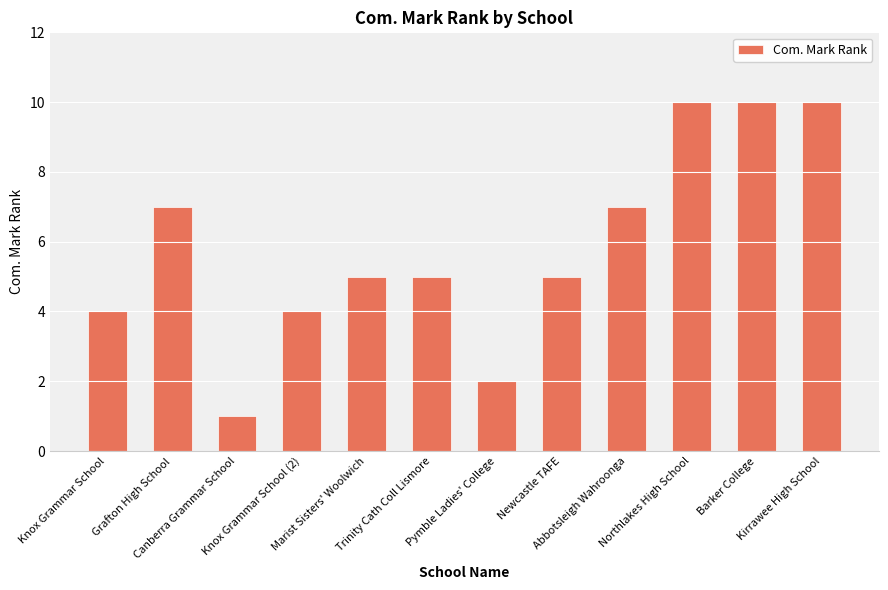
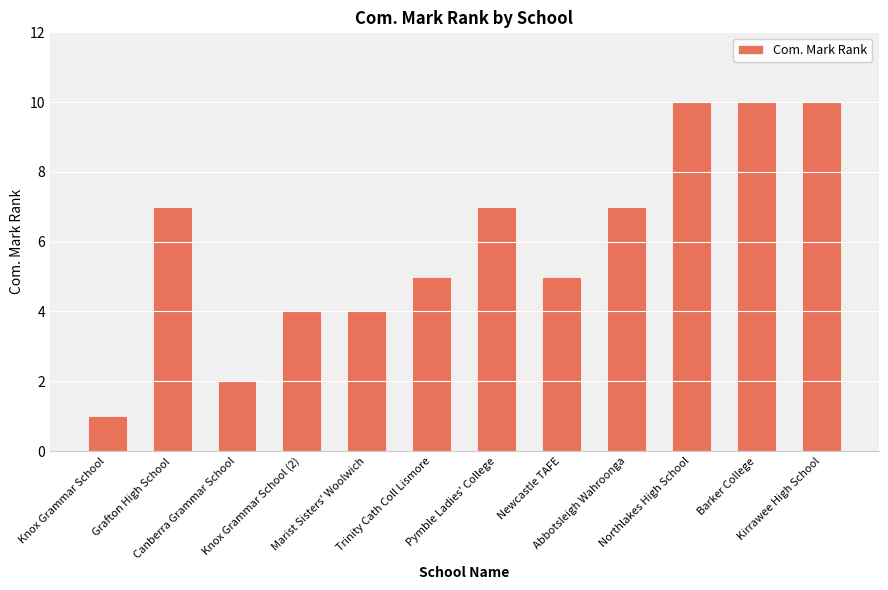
  {
-   "Knox Grammar School": 4,
+   "Knox Grammar School": 1,
    "Grafton High School": 7,
-   "Canberra Grammar School": 1,
+   "Canberra Grammar School": 2,
    "Knox Grammar School (2)": 4,
-   "Marist Sisters' Woolwich": 5,
+   "Marist Sisters' Woolwich": 4,
    "Trinity Cath Coll Lismore": 5,
-   "Pymble Ladies' College": 2,
+   "Pymble Ladies' College": 7,
    "Newcastle TAFE": 5,
    "Abbotsleigh Wahroonga": 7,
    "Northlakes High School": 10,
    "Barker College": 10,
    "Kirrawee High School": 10
  }
